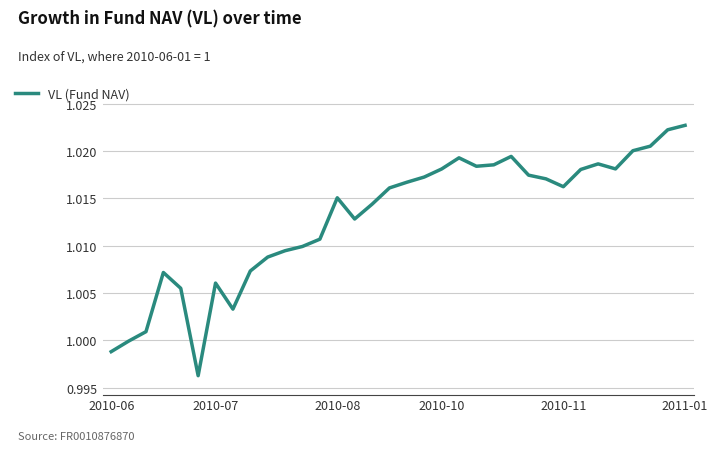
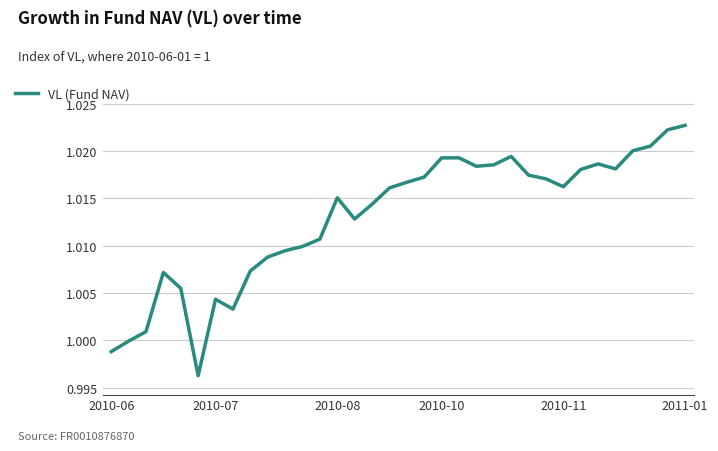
  {
    "2010-06": 0.999,
-   "2010-07": 1.006,
+   "2010-07": 1.004,
    "2010-08": 1.015,
-   "2010-10": 1.018,
+   "2010-10": 1.019,
    "2010-11": 1.016,
    "2011-01": 1.023
  }
